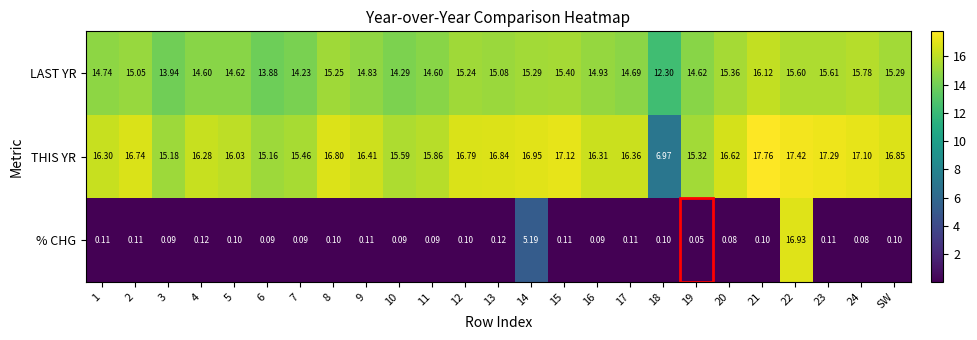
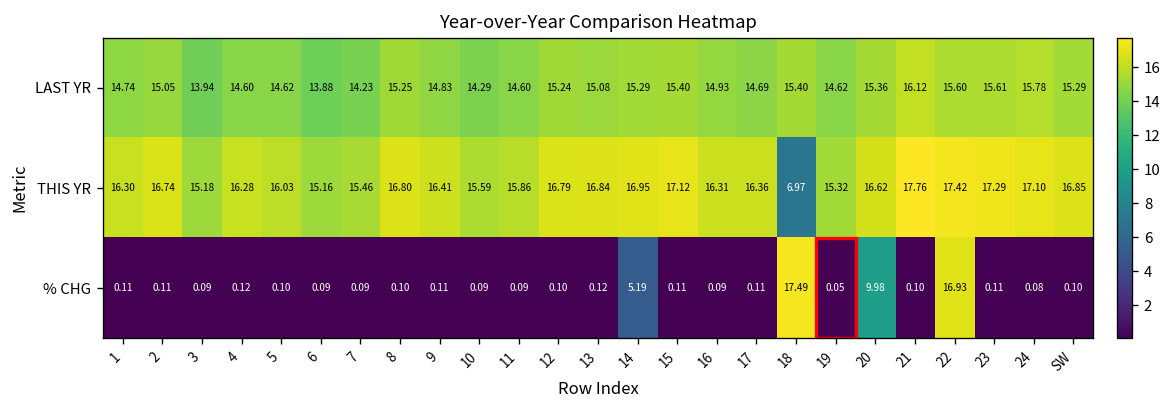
  {
    "LAST YR": {
      "1": 14.74,
      "2": 15.05,
      "3": 13.94,
      "4": 14.60,
      "5": 14.62,
      "6": 13.88,
      "7": 14.23,
      "8": 15.25,
      "9": 14.83,
      "10": 14.29,
      "11": 14.60,
      "12": 15.24,
      "13": 15.08,
      "14": 15.29,
      "15": 15.40,
      "16": 14.93,
      "17": 14.69,
-     "18": 12.30,
+     "18": 15.40,
      "19": 14.62,
      "20": 15.36,
      "21": 16.12,
      "22": 15.60,
      "23": 15.61,
      "24": 15.78,
      "SW": 15.29
    },
    "THIS YR": {
      "1": 16.30,
      "2": 16.74,
      "3": 15.18,
      "4": 16.28,
      "5": 16.03,
      "6": 15.16,
      "7": 15.46,
      "8": 16.80,
      "9": 16.41,
      "10": 15.59,
      "11": 15.86,
      "12": 16.79,
      "13": 16.84,
      "14": 16.95,
      "15": 17.12,
      "16": 16.31,
      "17": 16.36,
      "18": 6.97,
      "19": 15.32,
      "20": 16.62,
      "21": 17.76,
      "22": 17.42,
      "23": 17.29,
      "24": 17.10,
      "SW": 16.85
    },
    "% CHG": {
      "1": 0.11,
      "2": 0.11,
      "3": 0.09,
      "4": 0.12,
      "5": 0.10,
      "6": 0.09,
      "7": 0.09,
      "8": 0.10,
      "9": 0.11,
      "10": 0.09,
      "11": 0.09,
      "12": 0.10,
      "13": 0.12,
      "14": 5.19,
      "15": 0.11,
      "16": 0.09,
      "17": 0.11,
-     "18": 0.10,
+     "18": 17.49,
      "19": 0.05,
-     "20": 0.08,
+     "20": 9.98,
      "21": 0.10,
      "22": 16.93,
      "23": 0.11,
      "24": 0.08,
      "SW": 0.10
    }
  }
